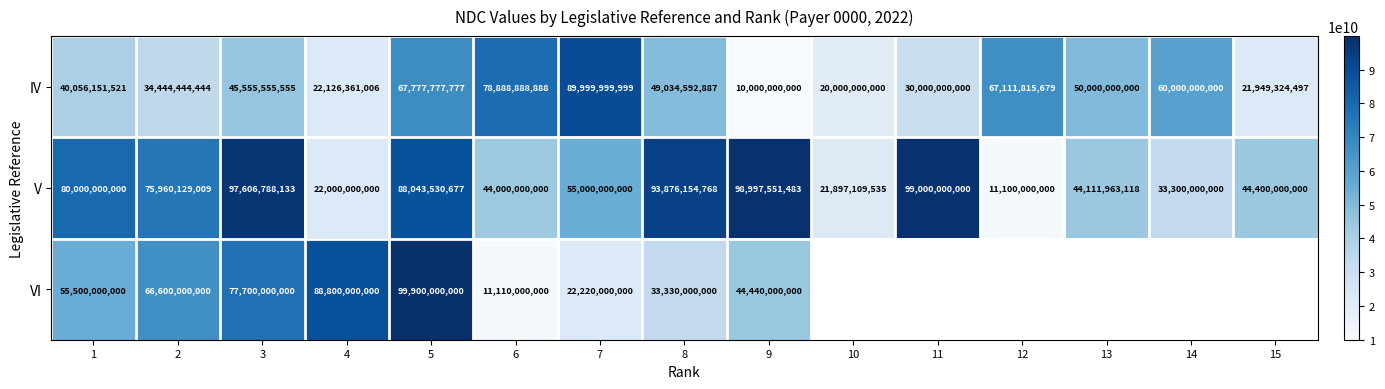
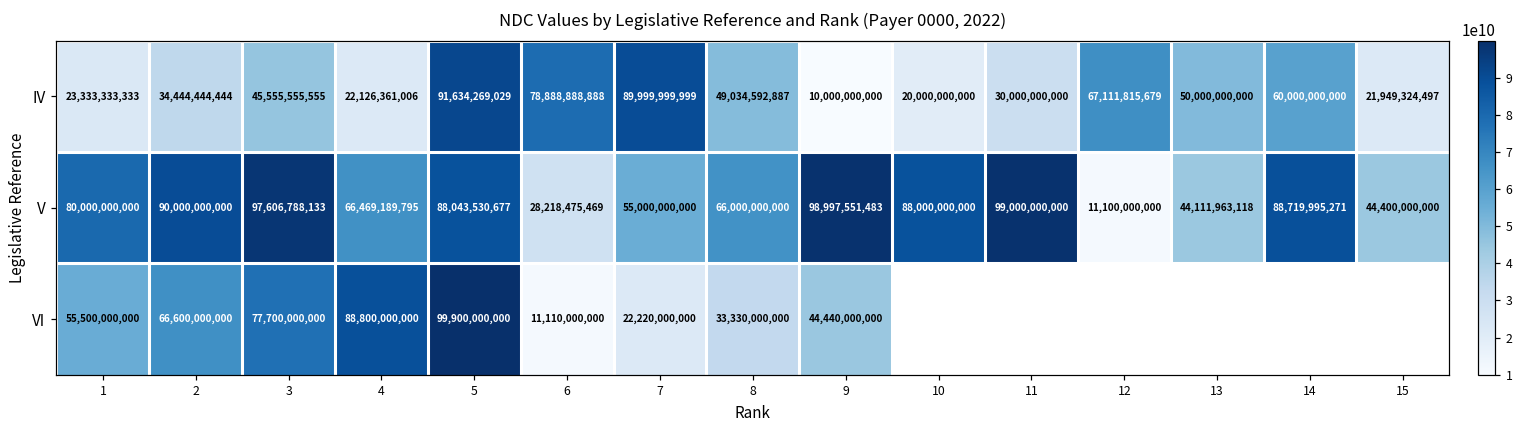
  {
    "IV": {
-     "1": "40,056,151,521",
+     "1": "23,333,333,333",
      "2": "34,444,444,444",
      "3": "45,555,555,555",
      "4": "22,126,361,006",
-     "5": "67,777,777,777",
+     "5": "91,634,269,029",
      "6": "78,888,888,888",
      "7": "89,999,999,999",
      "8": "49,034,592,887",
      "9": "10,000,000,000",
      "10": "20,000,000,000",
      "11": "30,000,000,000",
      "12": "67,111,815,679",
      "13": "50,000,000,000",
      "14": "60,000,000,000",
      "15": "21,949,324,497"
    },
    "V": {
      "1": "80,000,000,000",
-     "2": "75,960,129,009",
+     "2": "90,000,000,000",
      "3": "97,606,788,133",
-     "4": "22,000,000,000",
+     "4": "66,469,189,795",
      "5": "88,043,530,677",
-     "6": "44,000,000,000",
+     "6": "28,218,475,469",
      "7": "55,000,000,000",
-     "8": "93,876,154,768",
+     "8": "66,000,000,000",
      "9": "98,997,551,483",
-     "10": "21,897,109,535",
+     "10": "88,000,000,000",
      "11": "99,000,000,000",
      "12": "11,100,000,000",
      "13": "44,111,963,118",
-     "14": "33,300,000,000",
+     "14": "88,719,995,271",
      "15": "44,400,000,000"
    },
    "VI": {
      "1": "55,500,000,000",
      "2": "66,600,000,000",
      "3": "77,700,000,000",
      "4": "88,800,000,000",
      "5": "99,900,000,000",
      "6": "11,110,000,000",
      "7": "22,220,000,000",
      "8": "33,330,000,000",
      "9": "44,440,000,000"
    }
  }
